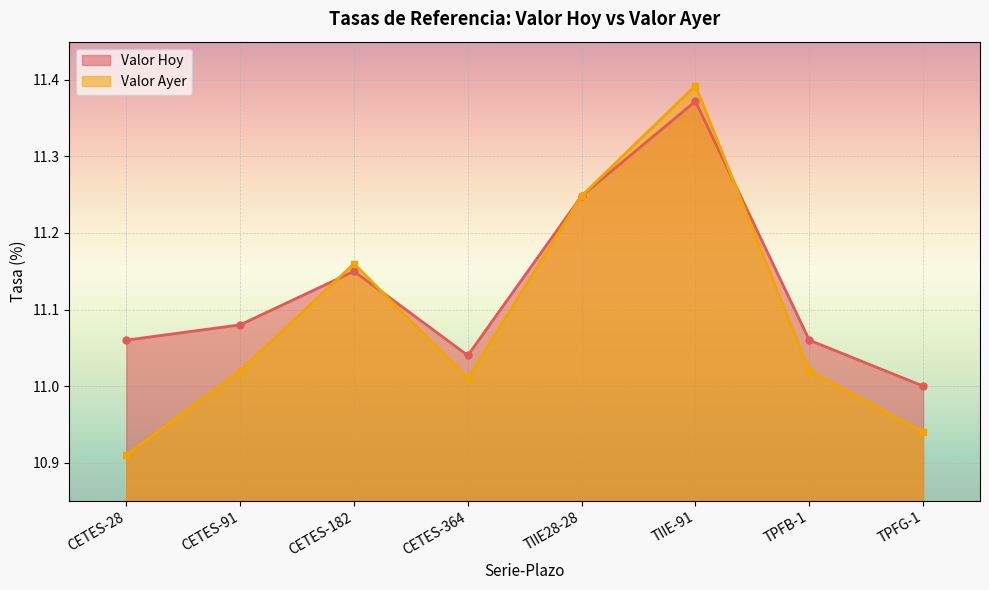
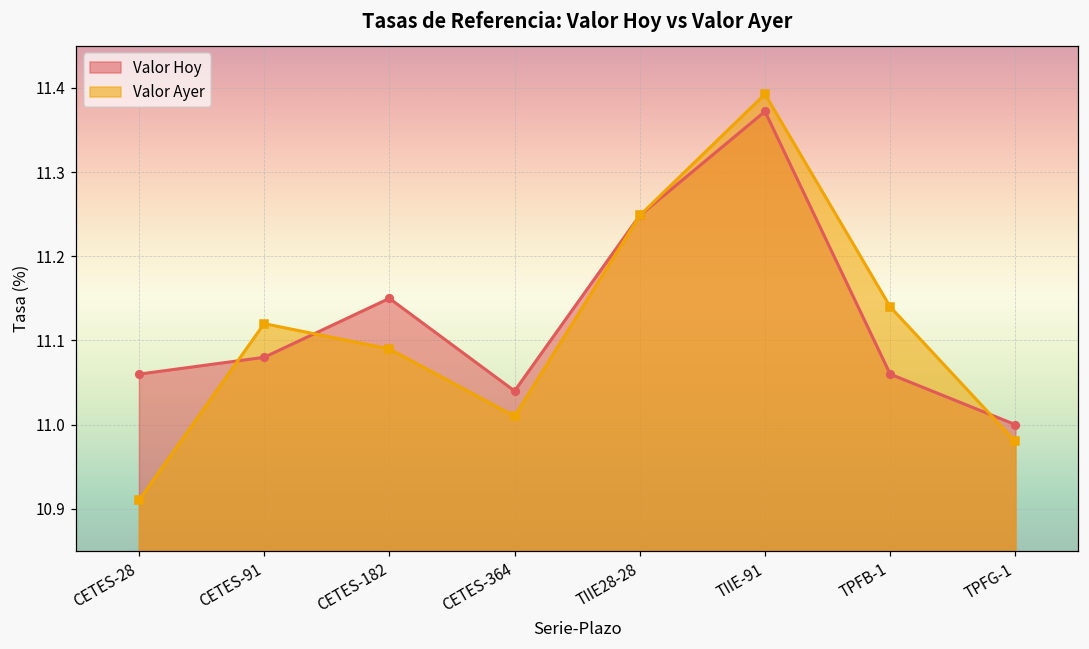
  {
    "Valor Hoy": {
      "CETES-28": 11.06,
      "CETES-91": 11.08,
      "CETES-182": 11.15,
      "CETES-364": 11.04,
      "TIIE-91": 11.37,
      "TPFB-1": 11.06,
      "TPFG-1": 11.00
    },
    "Valor Ayer": {
      "CETES-28": 10.91,
-     "CETES-91": 11.02,
-     "CETES-182": 11.16,
+     "CETES-91": 11.12,
+     "CETES-182": 11.09,
      "CETES-364": 11.01,
      "TIIE-91": 11.39,
-     "TPFB-1": 11.02,
-     "TPFG-1": 10.94
+     "TPFB-1": 11.14,
+     "TPFG-1": 10.98
    }
  }
